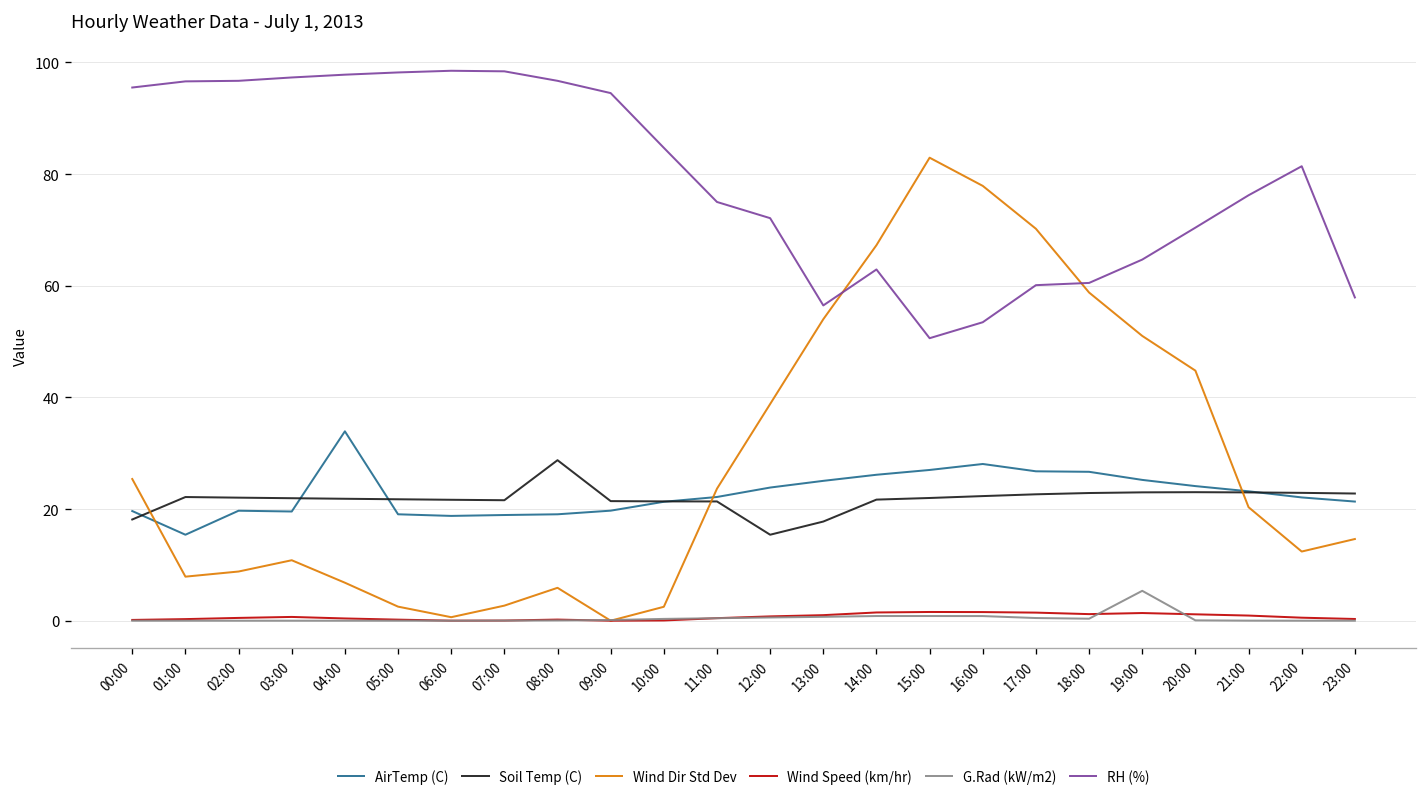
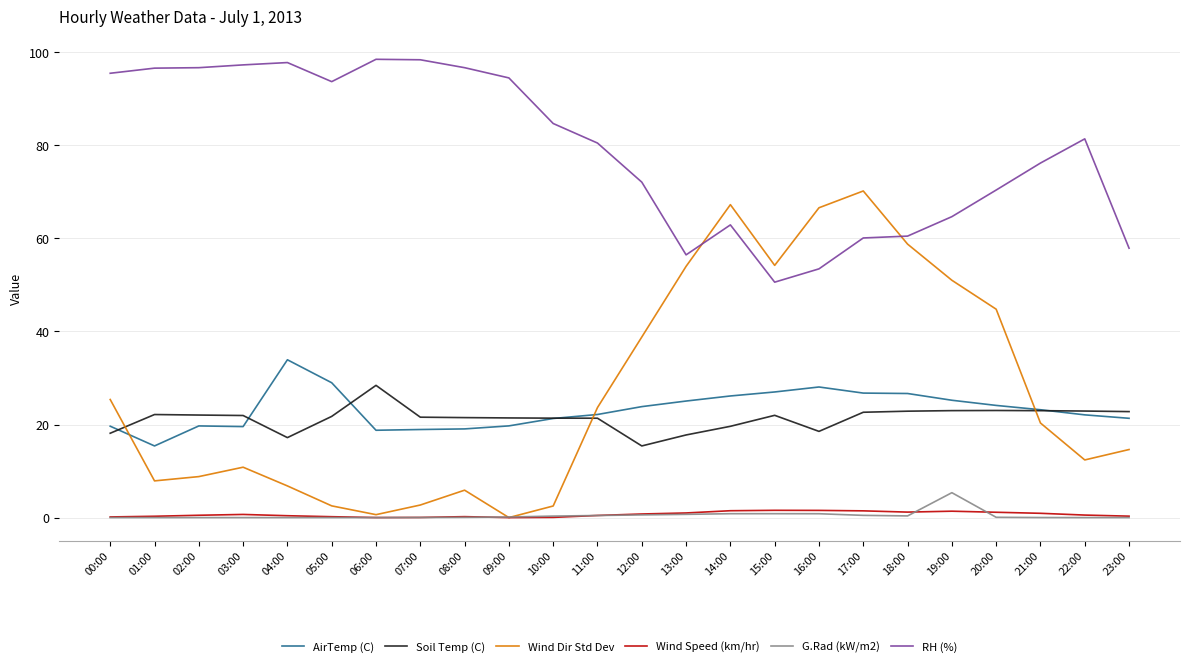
  {
    "AirTemp (C)": {
      "00:00": 20,
      "01:00": 15,
      "02:00": 20,
      "03:00": 20,
      "04:00": 34,
-     "05:00": 19,
+     "05:00": 29,
      "06:00": 19,
      "07:00": 19,
      "08:00": 19,
      "09:00": 20,
      "11:00": 22,
      "12:00": 24,
      "13:00": 25,
      "14:00": 26,
      "15:00": 27,
      "16:00": 28,
      "17:00": 27,
      "18:00": 27,
      "19:00": 25,
      "20:00": 24,
      "22:00": 22,
      "23:00": 21
    },
    "Soil Temp (C)": {
      "00:00": 18,
      "01:00": 22,
      "02:00": 22,
      "03:00": 22,
-     "04:00": 22,
+     "04:00": 17,
      "05:00": 22,
-     "06:00": 22,
+     "06:00": 28,
      "07:00": 22,
-     "08:00": 29,
+     "08:00": 21,
      "09:00": 21,
      "11:00": 21,
      "12:00": 15,
      "13:00": 18,
-     "14:00": 22,
+     "14:00": 20,
      "15:00": 22,
-     "16:00": 22,
+     "16:00": 19,
      "17:00": 23,
      "18:00": 23,
      "19:00": 23,
      "20:00": 23,
      "22:00": 23,
      "23:00": 23
    },
    "Wind Dir Std Dev": {
      "00:00": 25,
      "01:00": 8,
      "02:00": 9,
      "03:00": 11,
      "04:00": 7,
      "05:00": 3,
      "06:00": 1,
      "07:00": 3,
      "08:00": 6,
      "10:00": 2,
      "11:00": 24,
      "12:00": 39,
      "13:00": 54,
      "14:00": 67,
-     "15:00": 83,
-     "16:00": 78,
+     "15:00": 54,
+     "16:00": 67,
      "17:00": 70,
      "18:00": 59,
      "19:00": 51,
      "20:00": 45,
      "21:00": 20,
      "22:00": 12,
      "23:00": 15
    },
    "Wind Speed (km/hr)": {
      "03:00": 1,
      "14:00": 1,
      "15:00": 2,
      "16:00": 2,
      "17:00": 1,
      "18:00": 1,
      "19:00": 1,
      "20:00": 1,
      "21:00": 1
    },
    "G.Rad (kW/m2)": {
      "03:00": 0,
      "14:00": 1,
      "15:00": 1,
      "16:00": 1,
      "17:00": 0,
      "18:00": 0,
      "19:00": 5,
      "20:00": 0,
      "21:00": 0
    },
    "RH (%)": {
      "00:00": 96,
      "01:00": 97,
      "02:00": 97,
      "03:00": 97,
      "04:00": 98,
-     "05:00": 98,
+     "05:00": 94,
      "06:00": 99,
      "07:00": 98,
      "08:00": 97,
      "09:00": 95,
      "10:00": 85,
-     "11:00": 75,
+     "11:00": 81,
      "12:00": 72,
      "13:00": 56,
      "14:00": 63,
      "15:00": 51,
      "16:00": 53,
      "17:00": 60,
      "18:00": 61,
      "19:00": 65,
      "20:00": 70,
      "21:00": 76,
      "22:00": 81,
      "23:00": 58
    }
  }
